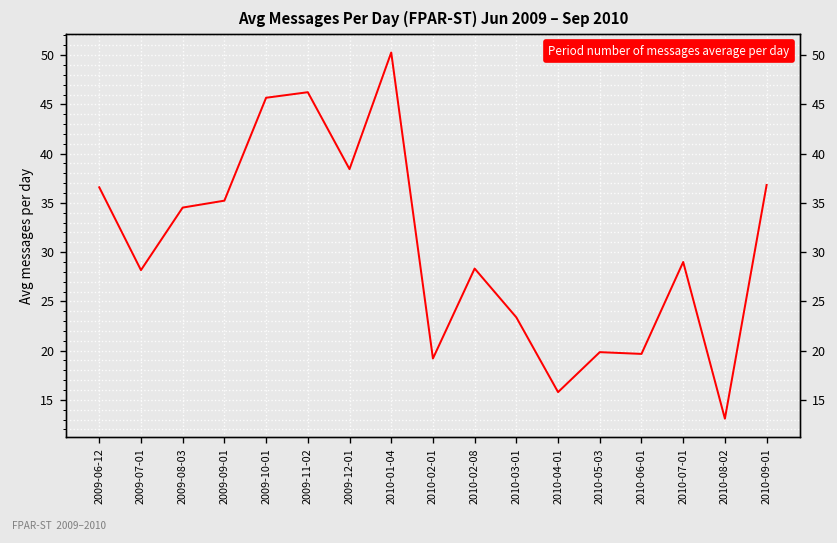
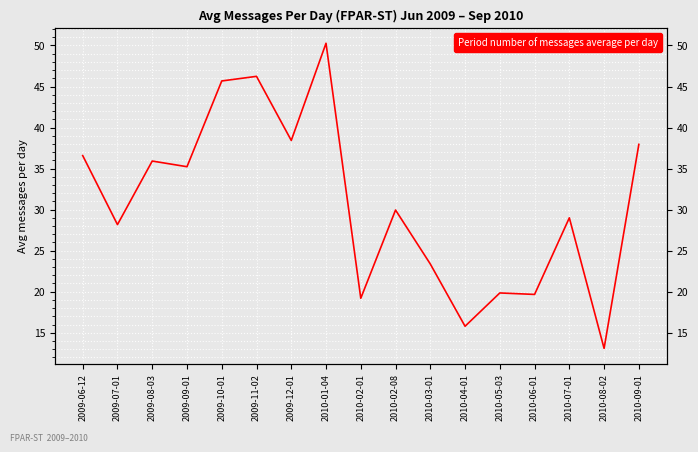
  {
    "2009-06-12": 37,
    "2009-07-01": 28,
-   "2009-08-03": 35,
+   "2009-08-03": 36,
    "2009-09-01": 35,
    "2009-10-01": 46,
    "2009-11-02": 46,
    "2009-12-01": 38,
    "2010-01-04": 50,
    "2010-02-01": 19,
-   "2010-02-08": 28,
+   "2010-02-08": 30,
    "2010-03-01": 23,
    "2010-04-01": 16,
    "2010-05-03": 20,
    "2010-06-01": 20,
    "2010-07-01": 29,
    "2010-08-02": 13,
-   "2010-09-01": 37
+   "2010-09-01": 38
  }
